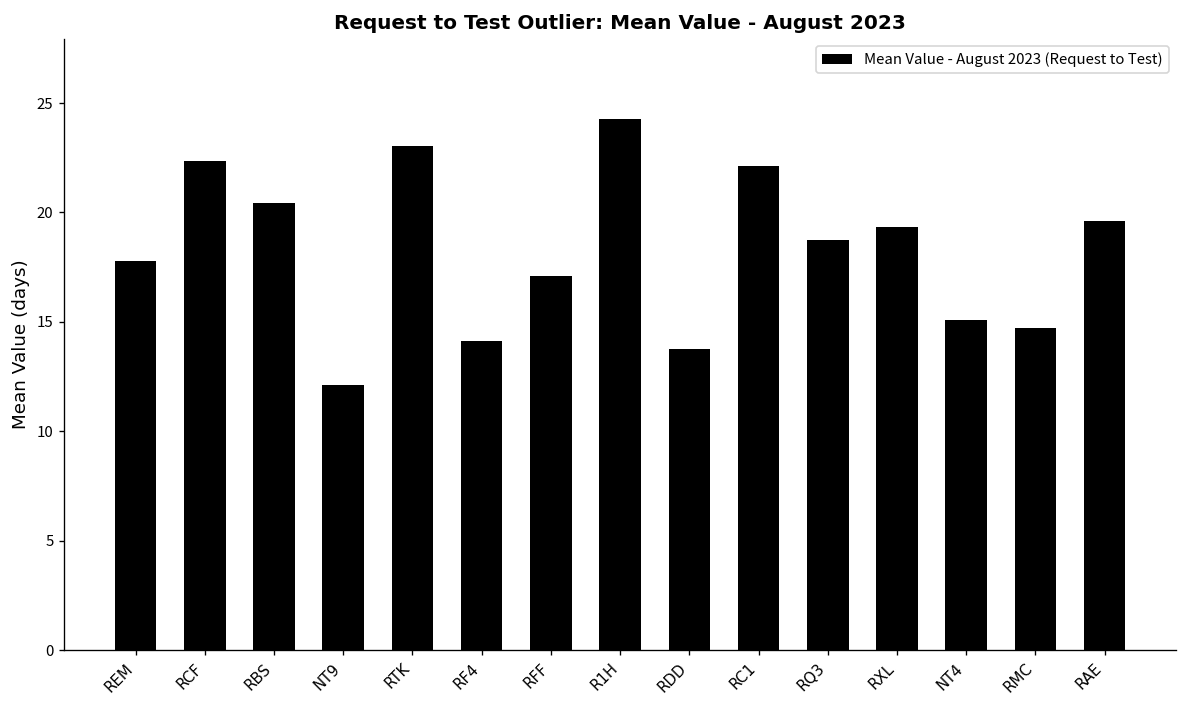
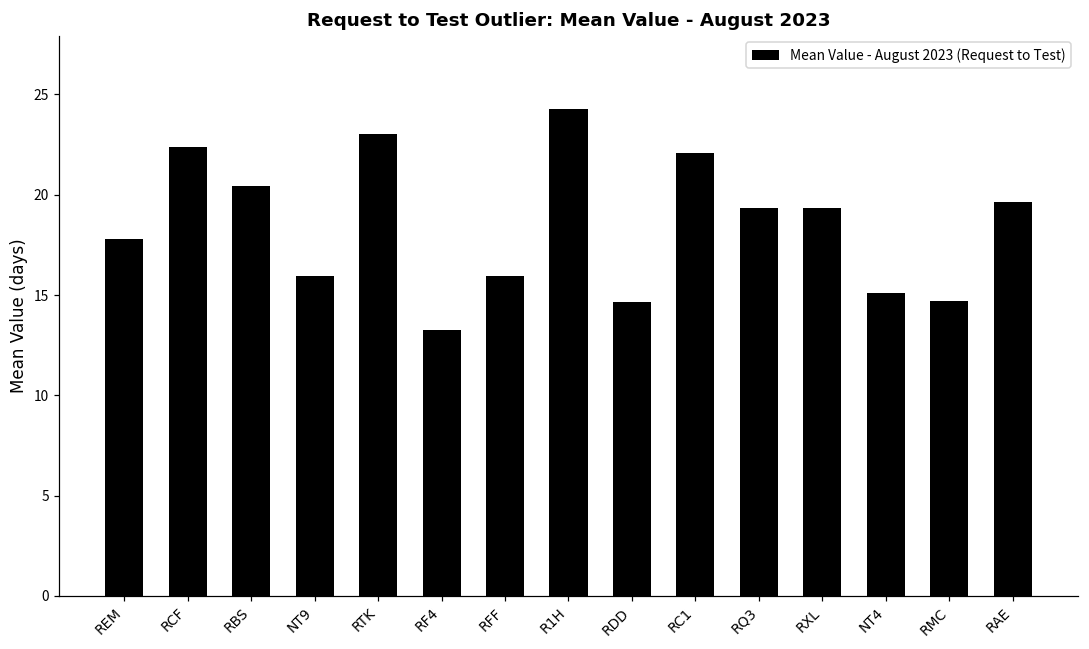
  {
    "REM": 17.8,
    "RCF": 22.4,
    "RBS": 20.4,
-   "NT9": 12.1,
+   "NT9": 16.0,
    "RTK": 23.0,
-   "RF4": 14.1,
-   "RFF": 17.1,
+   "RF4": 13.2,
+   "RFF": 16.0,
    "R1H": 24.3,
-   "RDD": 13.8,
+   "RDD": 14.7,
    "RC1": 22.1,
-   "RQ3": 18.7,
+   "RQ3": 19.3,
    "RXL": 19.3,
    "NT4": 15.1,
    "RMC": 14.7,
    "RAE": 19.6
  }
